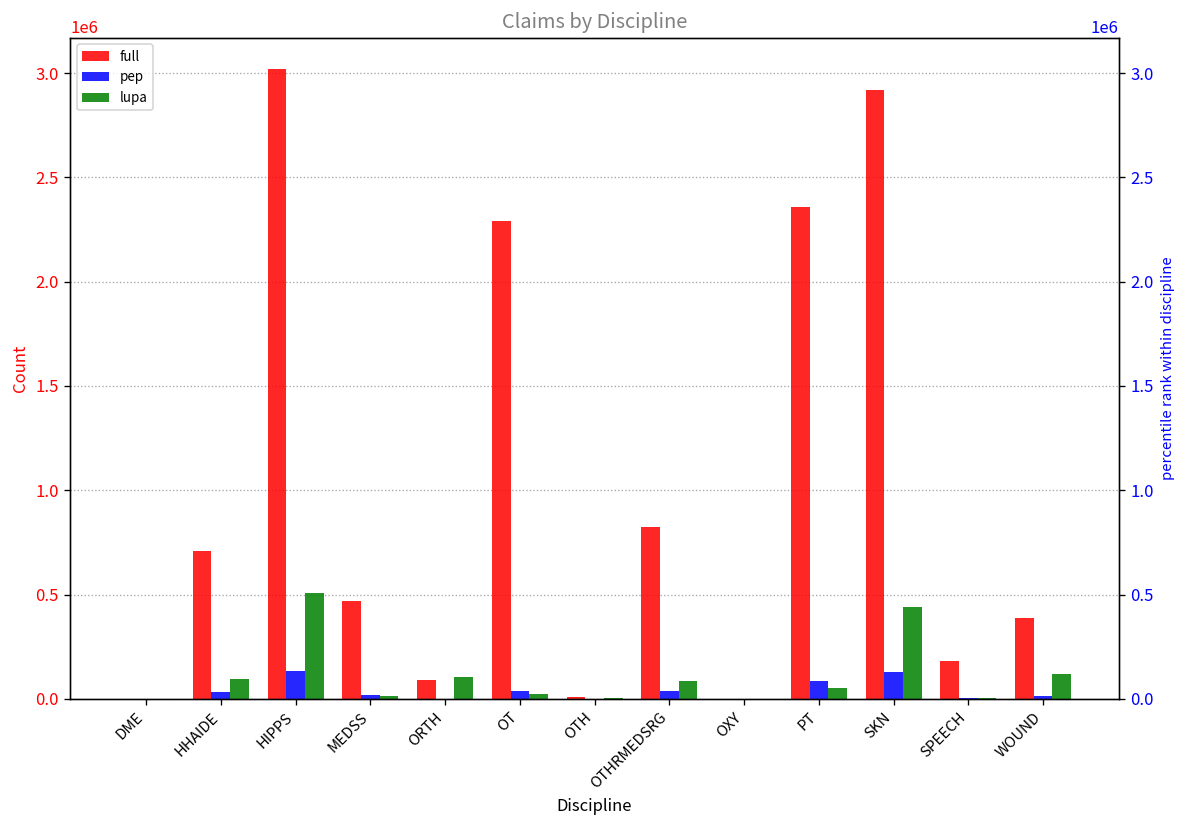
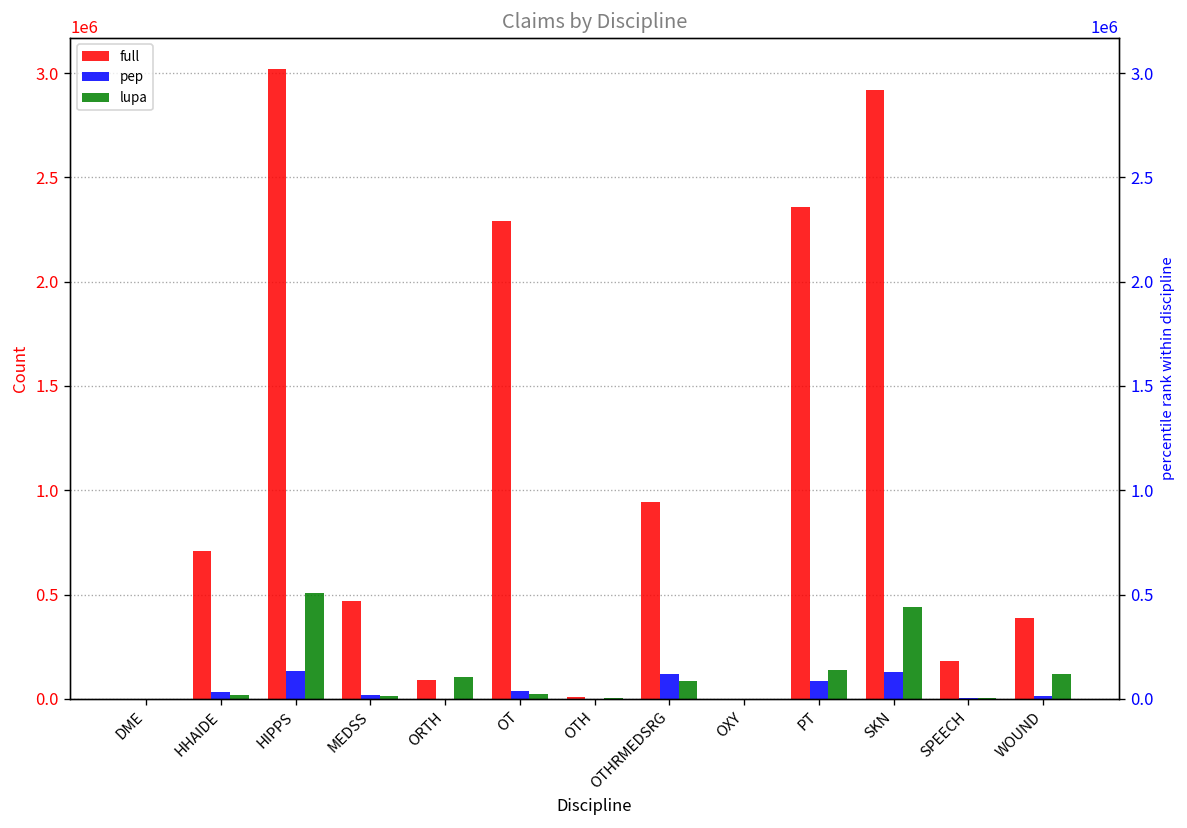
  {
    "full": {
      "HHAIDE": 710000,
      "HIPPS": 3020000,
      "MEDSS": 470000,
      "ORTH": 90000,
      "OT": 2290000,
-     "OTHRMEDSRG": 820000,
+     "OTHRMEDSRG": 940000,
      "PT": 2360000,
      "SKN": 2920000,
      "SPEECH": 180000,
      "WOUND": 390000
    },
    "pep": {
      "HHAIDE": 30000,
      "HIPPS": 140000,
      "MEDSS": 20000,
      "OT": 40000,
-     "OTHRMEDSRG": 40000,
+     "OTHRMEDSRG": 120000,
      "OXY": 0,
      "PT": 90000,
      "SKN": 130000,
      "WOUND": 10000
    },
    "lupa": {
-     "HHAIDE": 90000,
+     "HHAIDE": 20000,
      "HIPPS": 510000,
      "ORTH": 110000,
      "OT": 20000,
      "OTHRMEDSRG": 90000,
-     "PT": 50000,
+     "PT": 140000,
      "SKN": 440000,
      "WOUND": 120000
    }
  }
